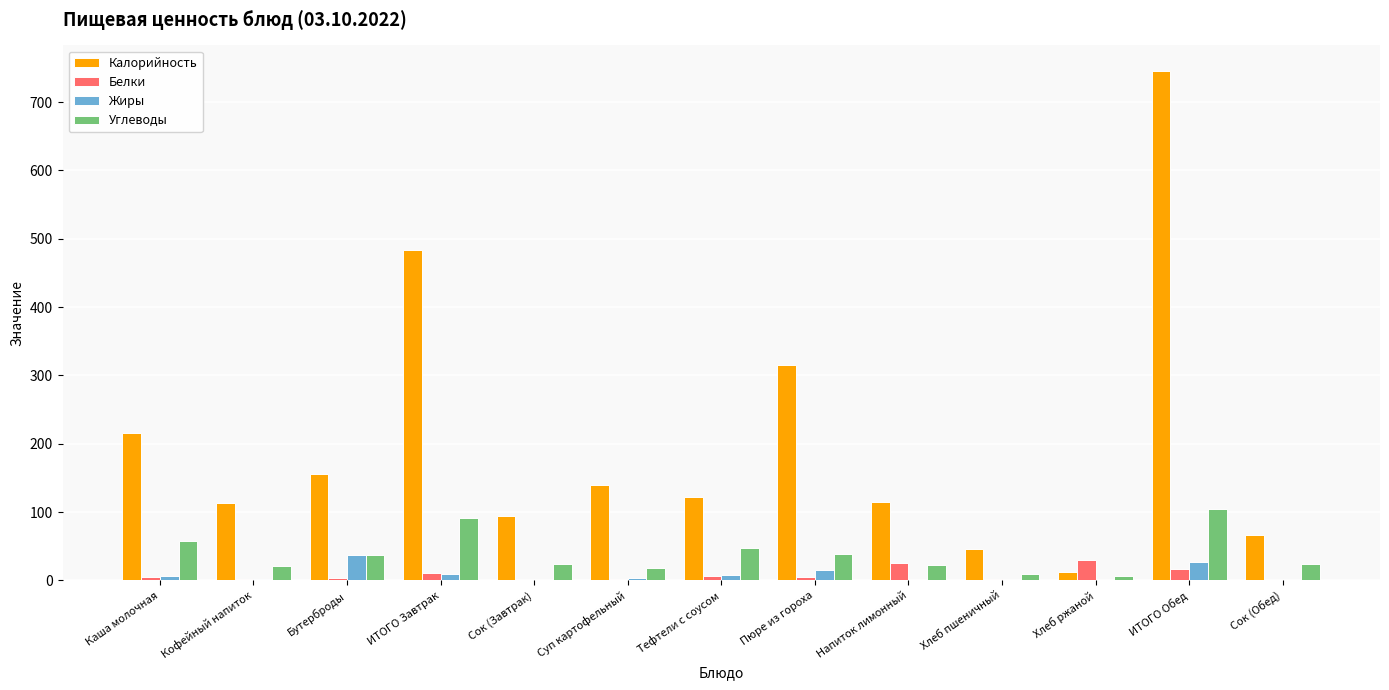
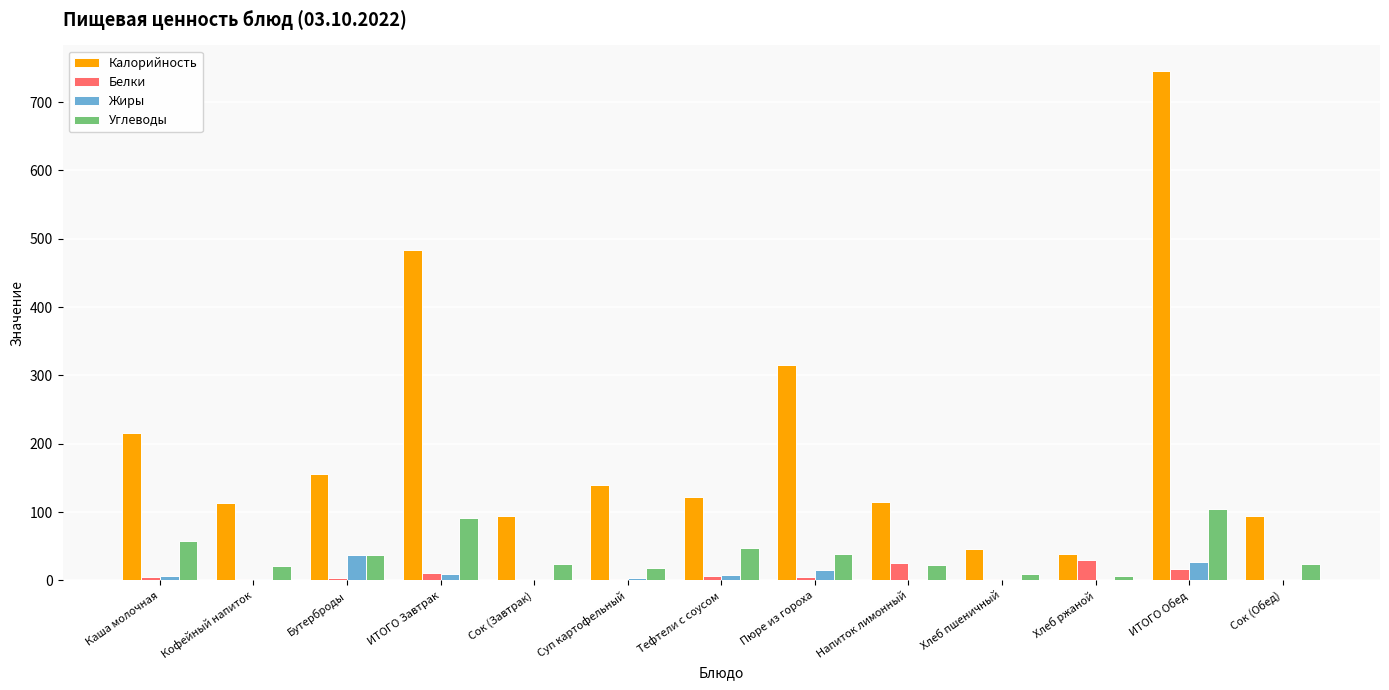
  {
    "Калорийность": {
      "Каша молочная": 220,
      "Кофейный напиток": 110,
      "Бутерброды": 160,
      "ИТОГО Завтрак": 480,
      "Сок (Завтрак)": 90,
      "Суп картофельный": 140,
      "Тефтели с соусом": 120,
      "Пюре из гороха": 320,
      "Напиток лимонный": 110,
      "Хлеб пшеничный": 50,
-     "Хлеб ржаной": 10,
+     "Хлеб ржаной": 40,
      "ИТОГО Обед": 750,
-     "Сок (Обед)": 70
+     "Сок (Обед)": 90
    },
    "Белки": {
      "Каша молочная": 10,
      "ИТОГО Завтрак": 10,
      "Тефтели с соусом": 10,
      "Пюре из гороха": 0,
      "Напиток лимонный": 30,
      "Хлеб ржаной": 30,
      "ИТОГО Обед": 20
    },
    "Жиры": {
      "Каша молочная": 10,
      "Бутерброды": 40,
      "ИТОГО Завтрак": 10,
      "Сок (Завтрак)": 0,
      "Тефтели с соусом": 10,
      "Пюре из гороха": 20,
      "Напиток лимонный": 0,
      "ИТОГО Обед": 30,
      "Сок (Обед)": 0
    },
    "Углеводы": {
      "Каша молочная": 60,
      "Кофейный напиток": 20,
      "Бутерброды": 40,
      "ИТОГО Завтрак": 90,
      "Сок (Завтрак)": 20,
      "Суп картофельный": 20,
      "Тефтели с соусом": 50,
      "Пюре из гороха": 40,
      "Напиток лимонный": 20,
      "Хлеб пшеничный": 10,
      "Хлеб ржаной": 10,
      "ИТОГО Обед": 100,
      "Сок (Обед)": 20
    }
  }
